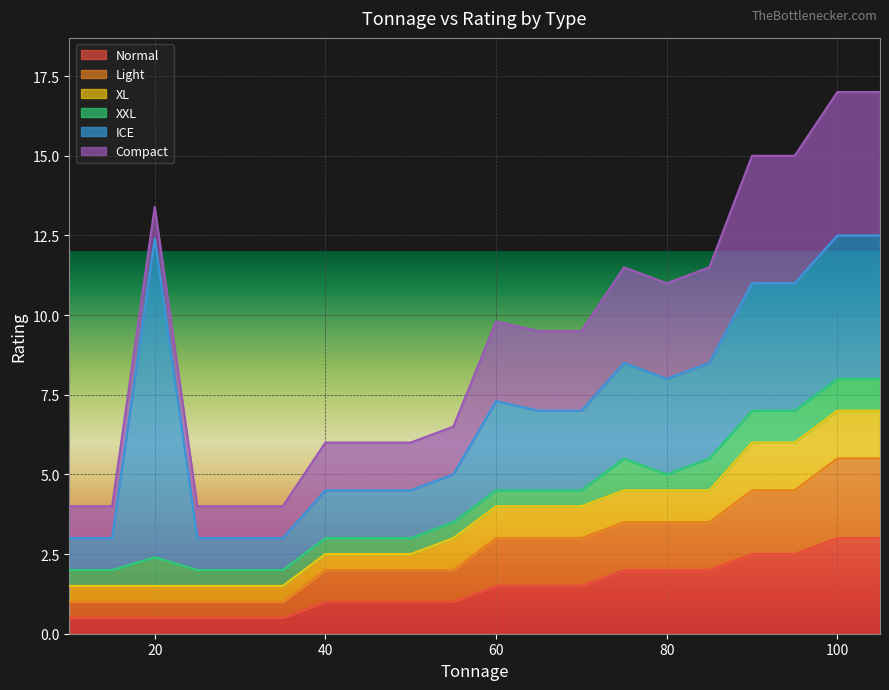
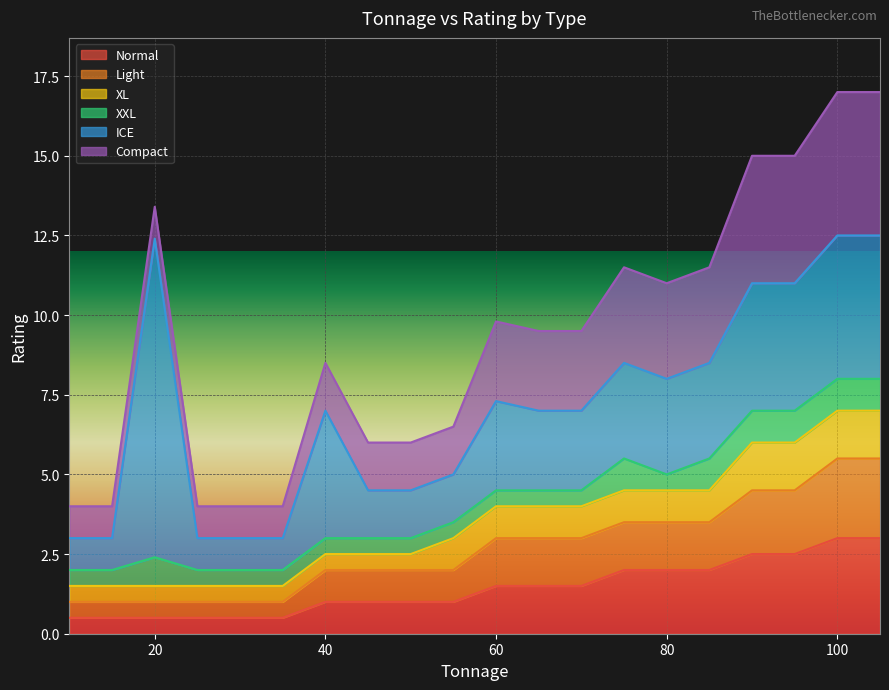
  {
    "XL": {
      "20": 0.5,
      "40": 0.5,
      "60": 1.0,
      "80": 1.0,
      "100": 1.5
    },
    "XXL": {
      "20": 0.9,
      "40": 0.5,
      "60": 0.5,
      "80": 0.5,
      "100": 1.0
    },
    "ICE": {
      "20": 10.0,
-     "40": 1.5,
+     "40": 4.0,
      "60": 2.8,
      "80": 3.0,
      "100": 4.5
    },
    "Compact": {
      "20": 1.0,
      "40": 1.5,
      "60": 2.5,
      "80": 3.0,
      "100": 4.5
    }
  }
